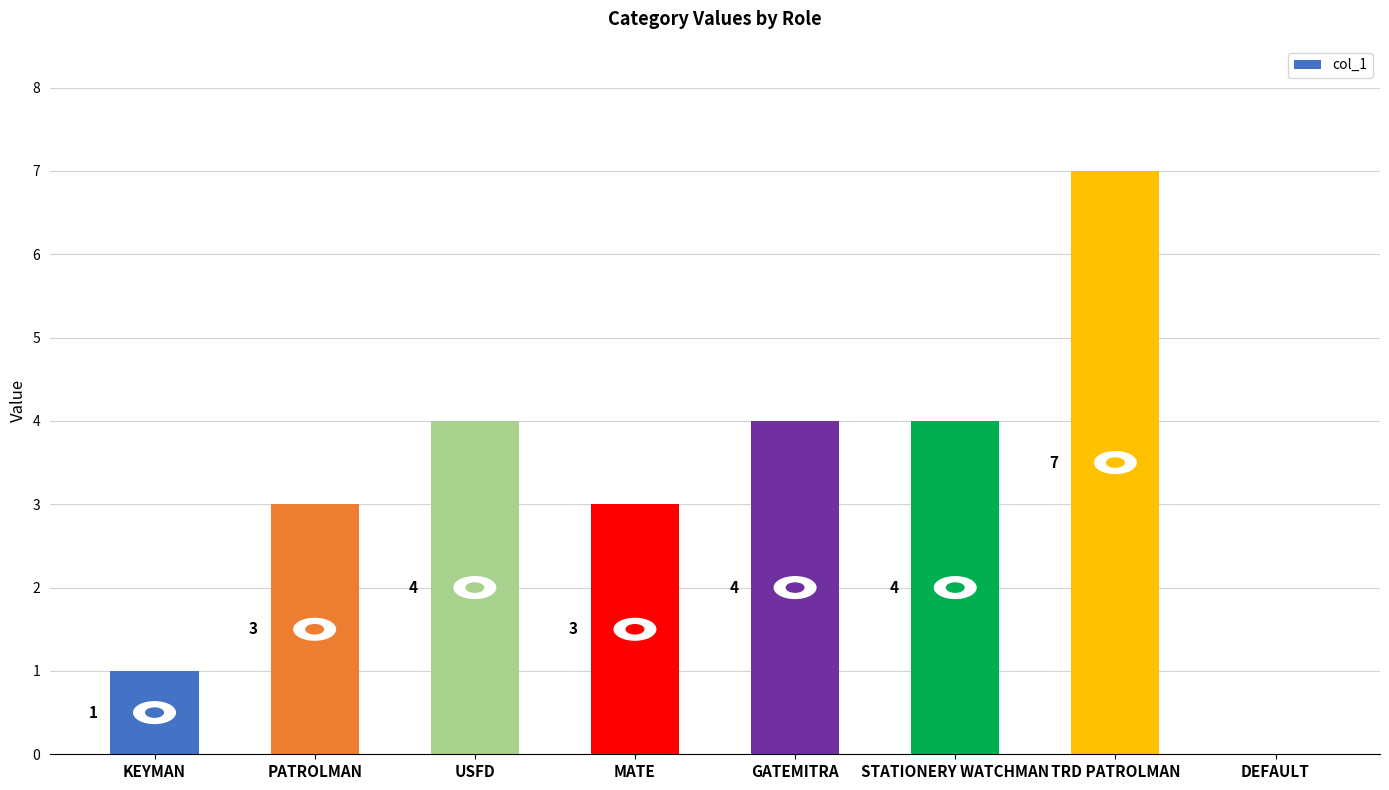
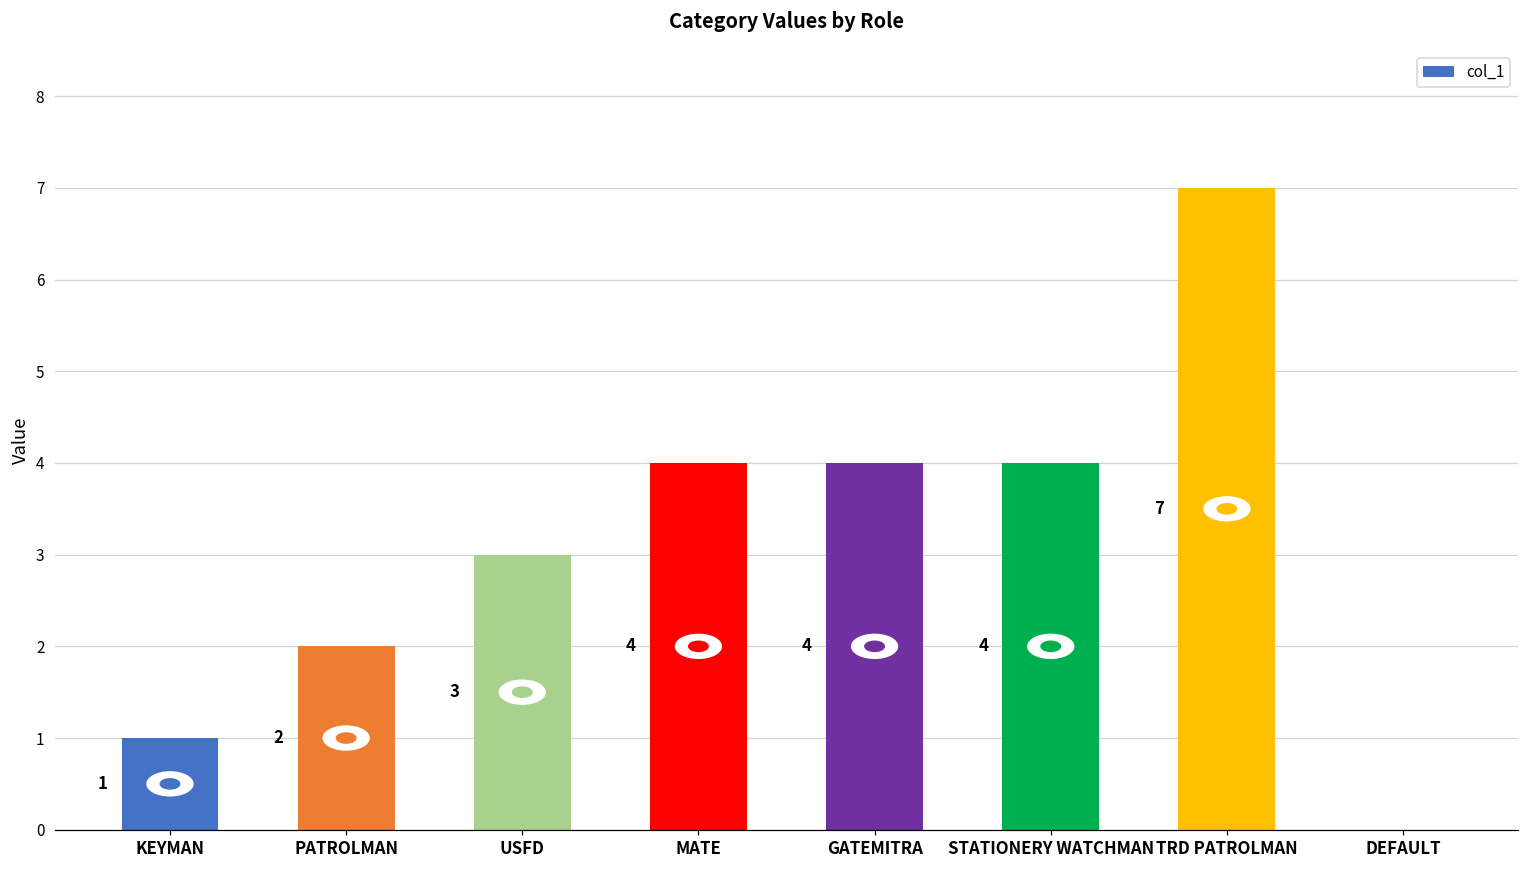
  {
-   "PATROLMAN": 3,
-   "USFD": 4,
-   "MATE": 3
+   "PATROLMAN": 2,
+   "USFD": 3,
+   "MATE": 4
  }
